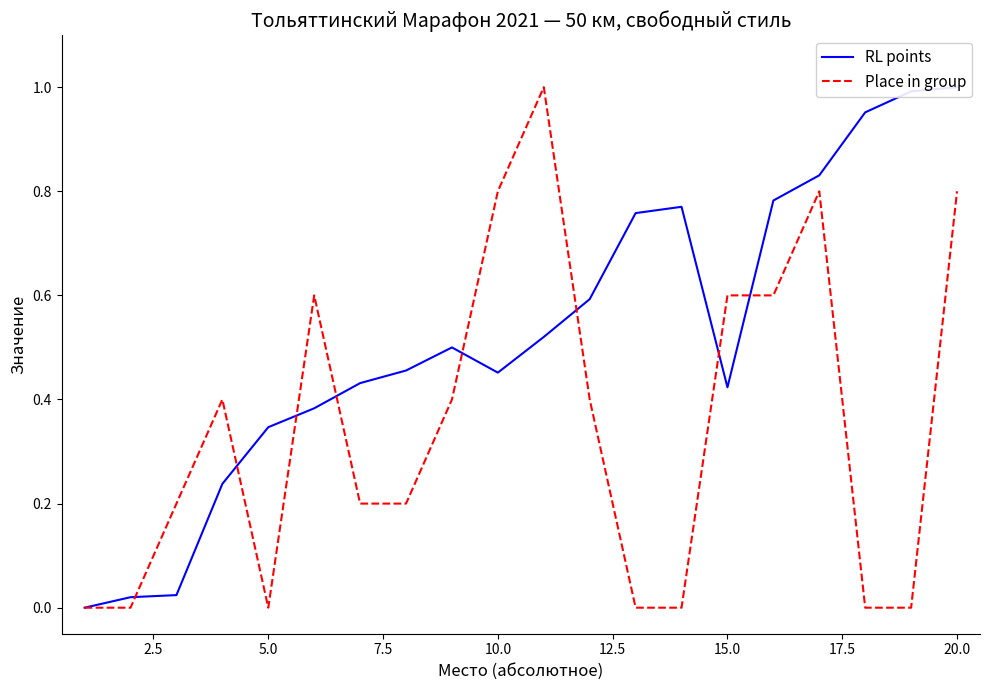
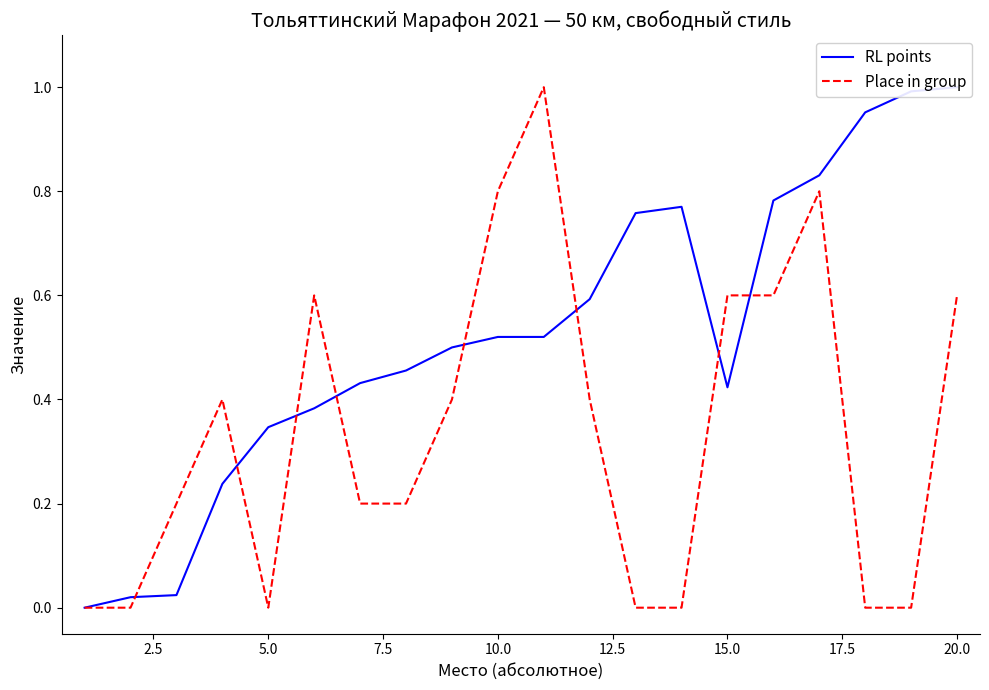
  {
    "RL points": {
      "5.0": 0.35,
-     "10.0": 0.45,
+     "10.0": 0.52,
      "15.0": 0.42
    },
    "Place in group": {
      "5.0": 0.00,
      "10.0": 0.80,
      "15.0": 0.60,
-     "20.0": 0.80
+     "20.0": 0.60
    }
  }
